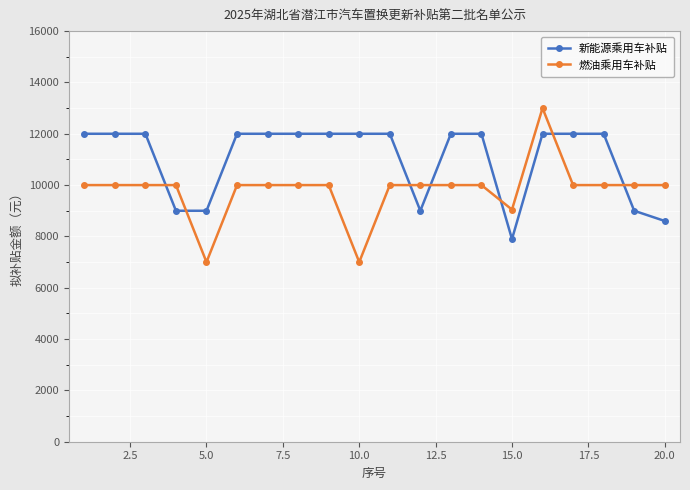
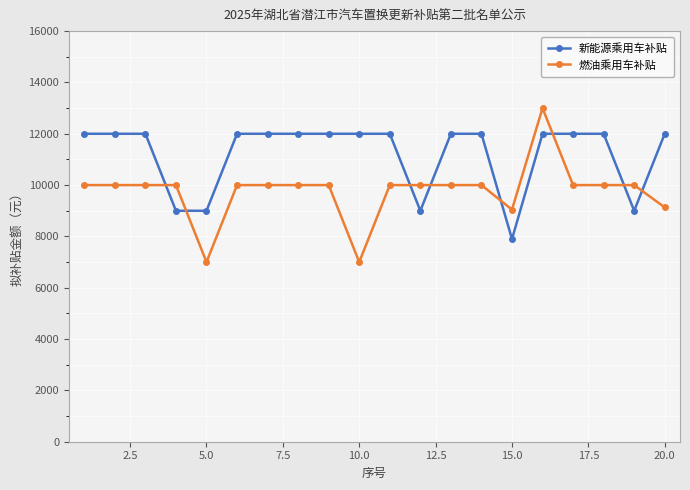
  {
    "新能源乘用车补贴": {
      "5.0": 9000,
      "10.0": 12000,
      "15.0": 7900,
-     "20.0": 8600
+     "20.0": 12000
    },
    "燃油乘用车补贴": {
      "5.0": 7000,
      "10.0": 7000,
      "15.0": 9000,
-     "20.0": 10000
+     "20.0": 9100
    }
  }
